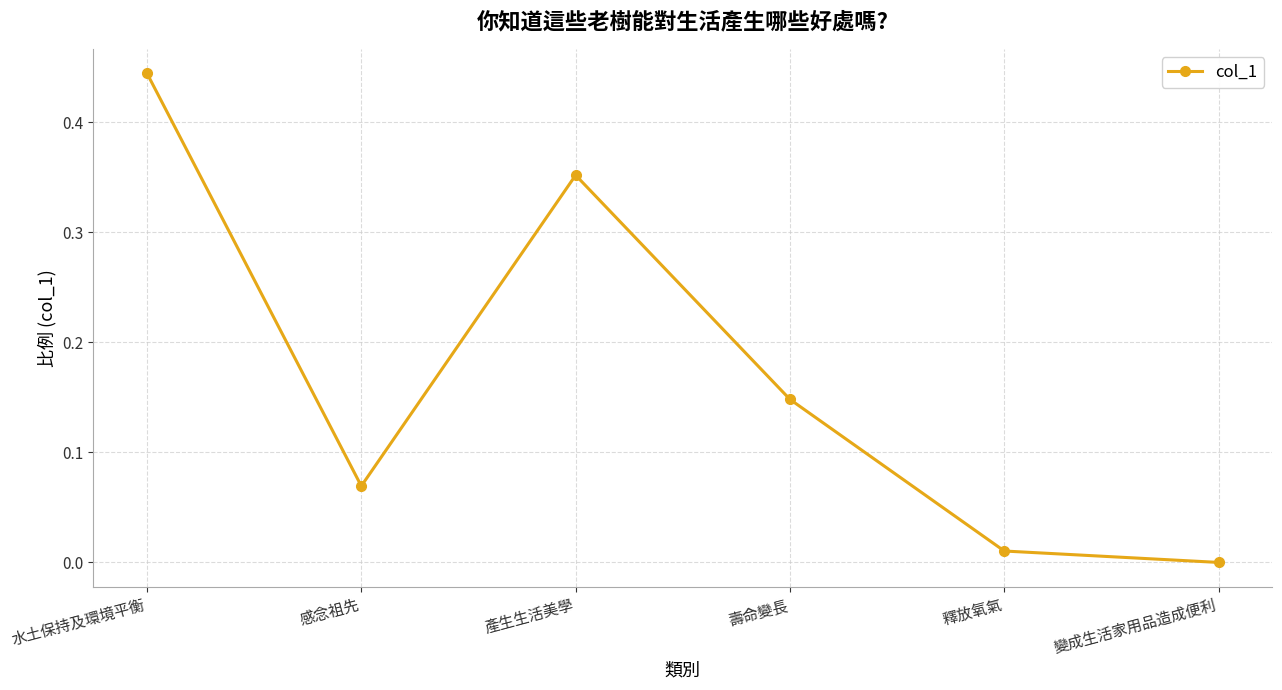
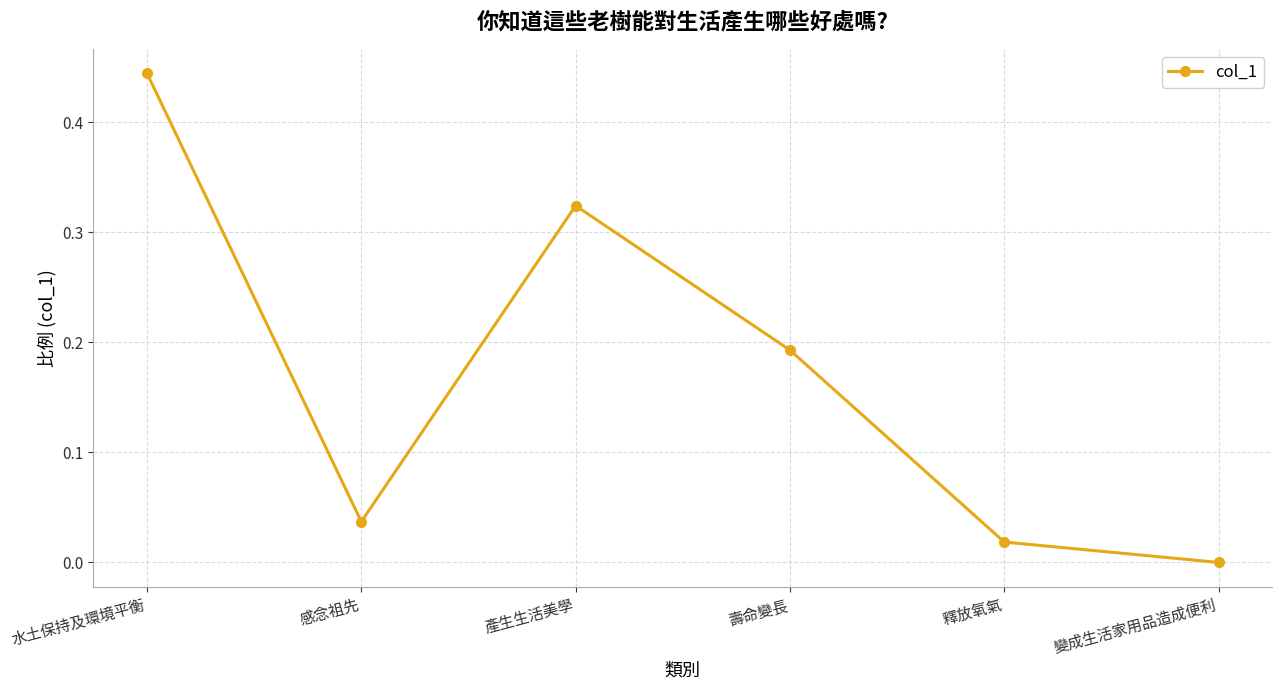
  {
    "水土保持及環境平衡": 0.444,
-   "感念祖先": 0.069,
-   "產生生活美學": 0.352,
-   "壽命變長": 0.148,
-   "釋放氧氣": 0.010,
+   "感念祖先": 0.037,
+   "產生生活美學": 0.324,
+   "壽命變長": 0.193,
+   "釋放氧氣": 0.019,
    "變成生活家用品造成便利": 0.000
  }
